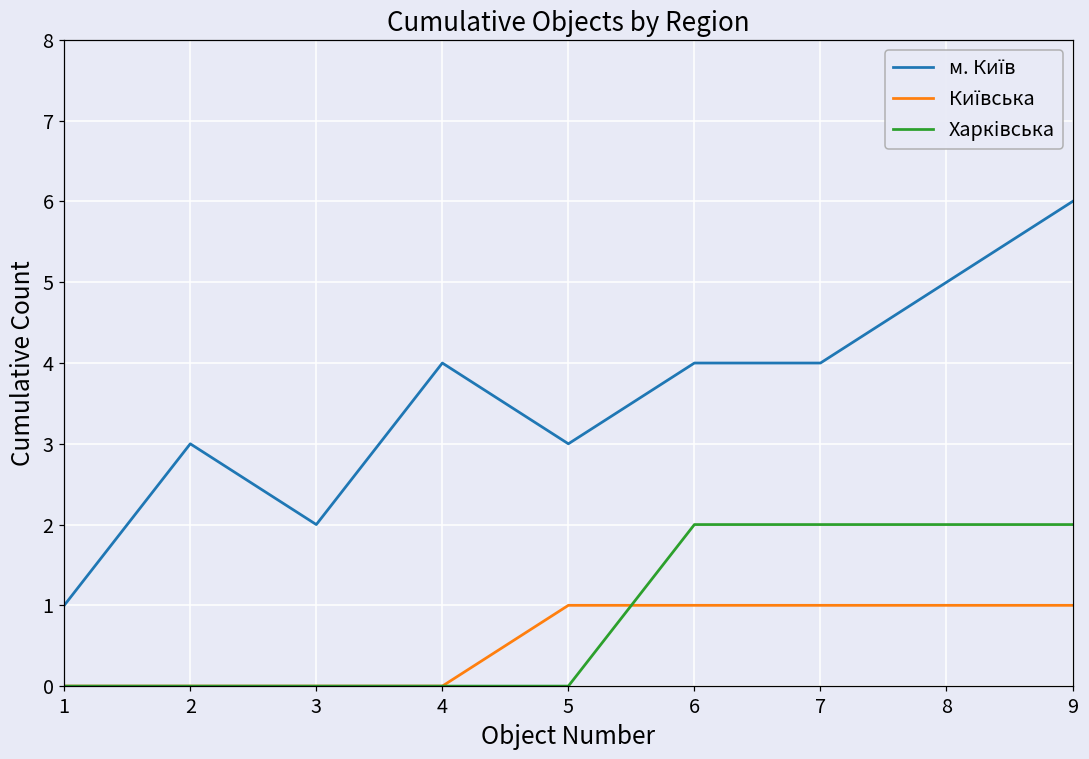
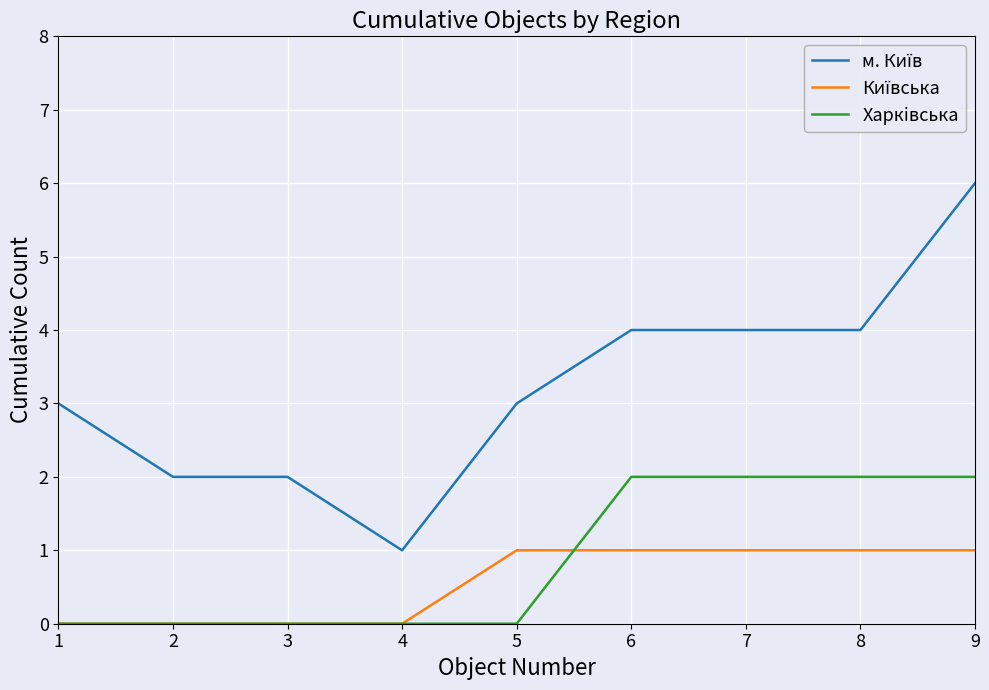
  {
    "м. Київ": {
-     "1": 1,
-     "2": 3,
+     "1": 3,
+     "2": 2,
      "3": 2,
-     "4": 4,
+     "4": 1,
      "5": 3,
      "6": 4,
      "7": 4,
-     "8": 5,
+     "8": 4,
      "9": 6
    },
    "Київська": {
      "5": 1,
      "6": 1,
      "7": 1,
      "8": 1,
      "9": 1
    },
    "Харківська": {
      "5": 0,
      "6": 2,
      "7": 2,
      "8": 2,
      "9": 2
    }
  }
